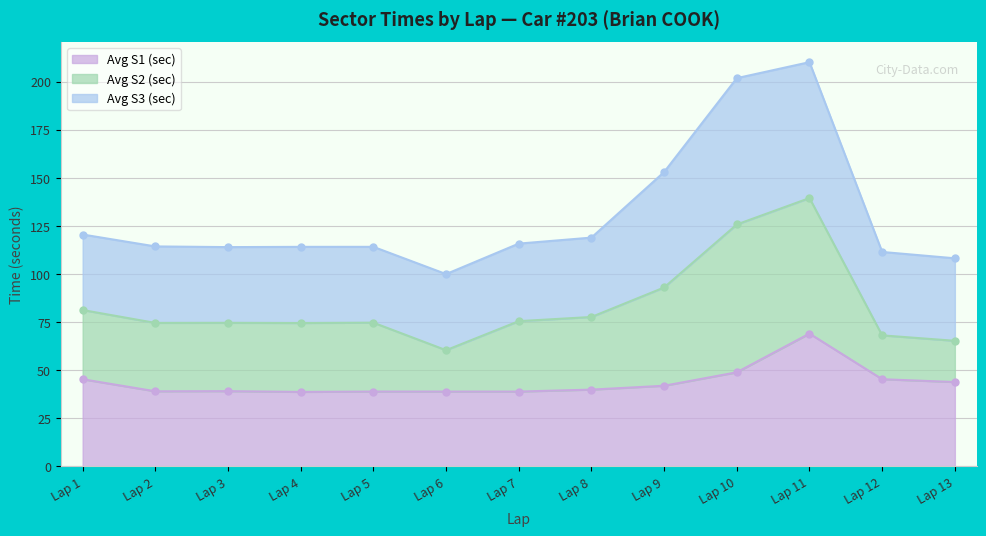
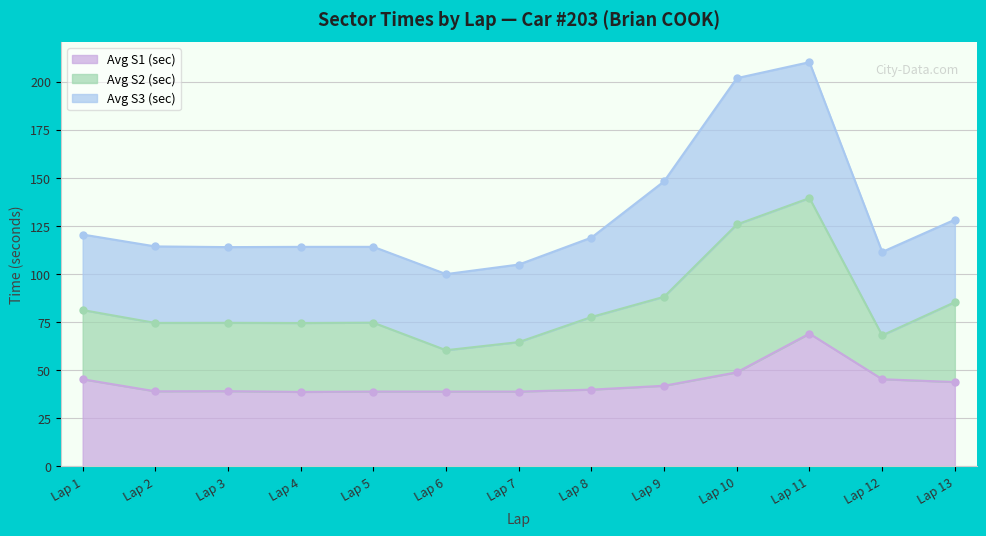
  {
    "Avg S2 (sec)": {
      "Lap 1": 36,
      "Lap 2": 36,
      "Lap 3": 36,
      "Lap 4": 36,
      "Lap 5": 36,
      "Lap 6": 22,
-     "Lap 7": 37,
+     "Lap 7": 26,
      "Lap 8": 38,
-     "Lap 9": 51,
+     "Lap 9": 46,
      "Lap 10": 77,
      "Lap 11": 70,
      "Lap 12": 23,
-     "Lap 13": 21
+     "Lap 13": 42
    }
  }
